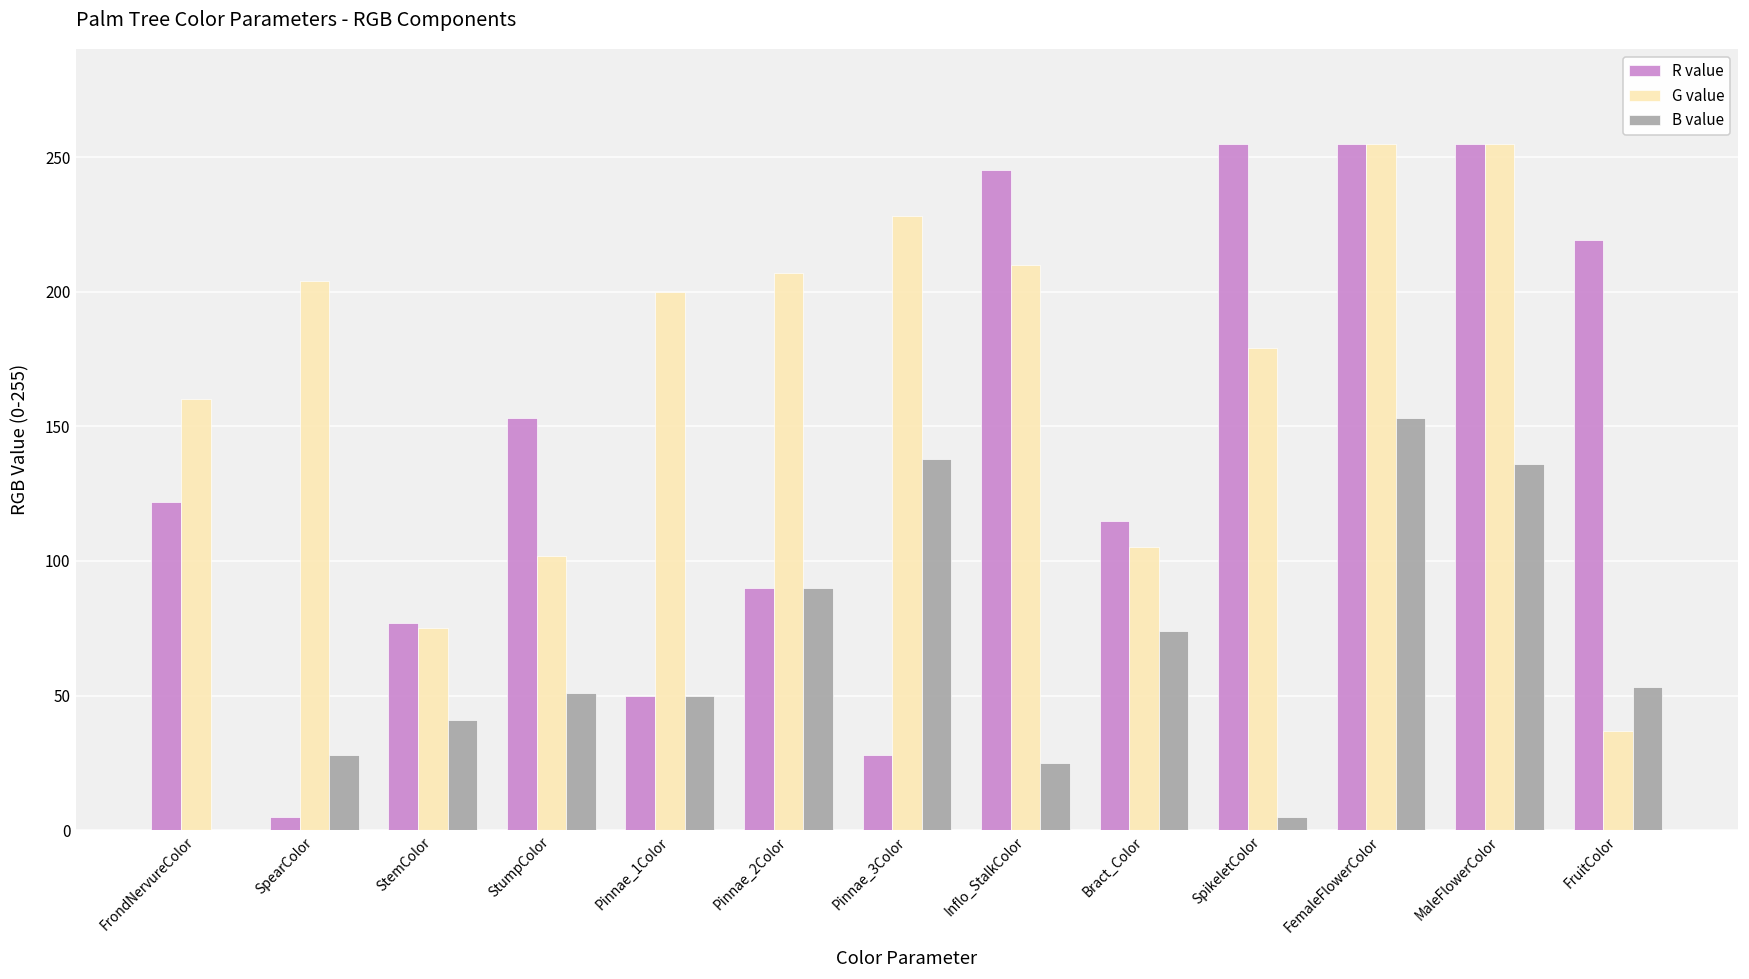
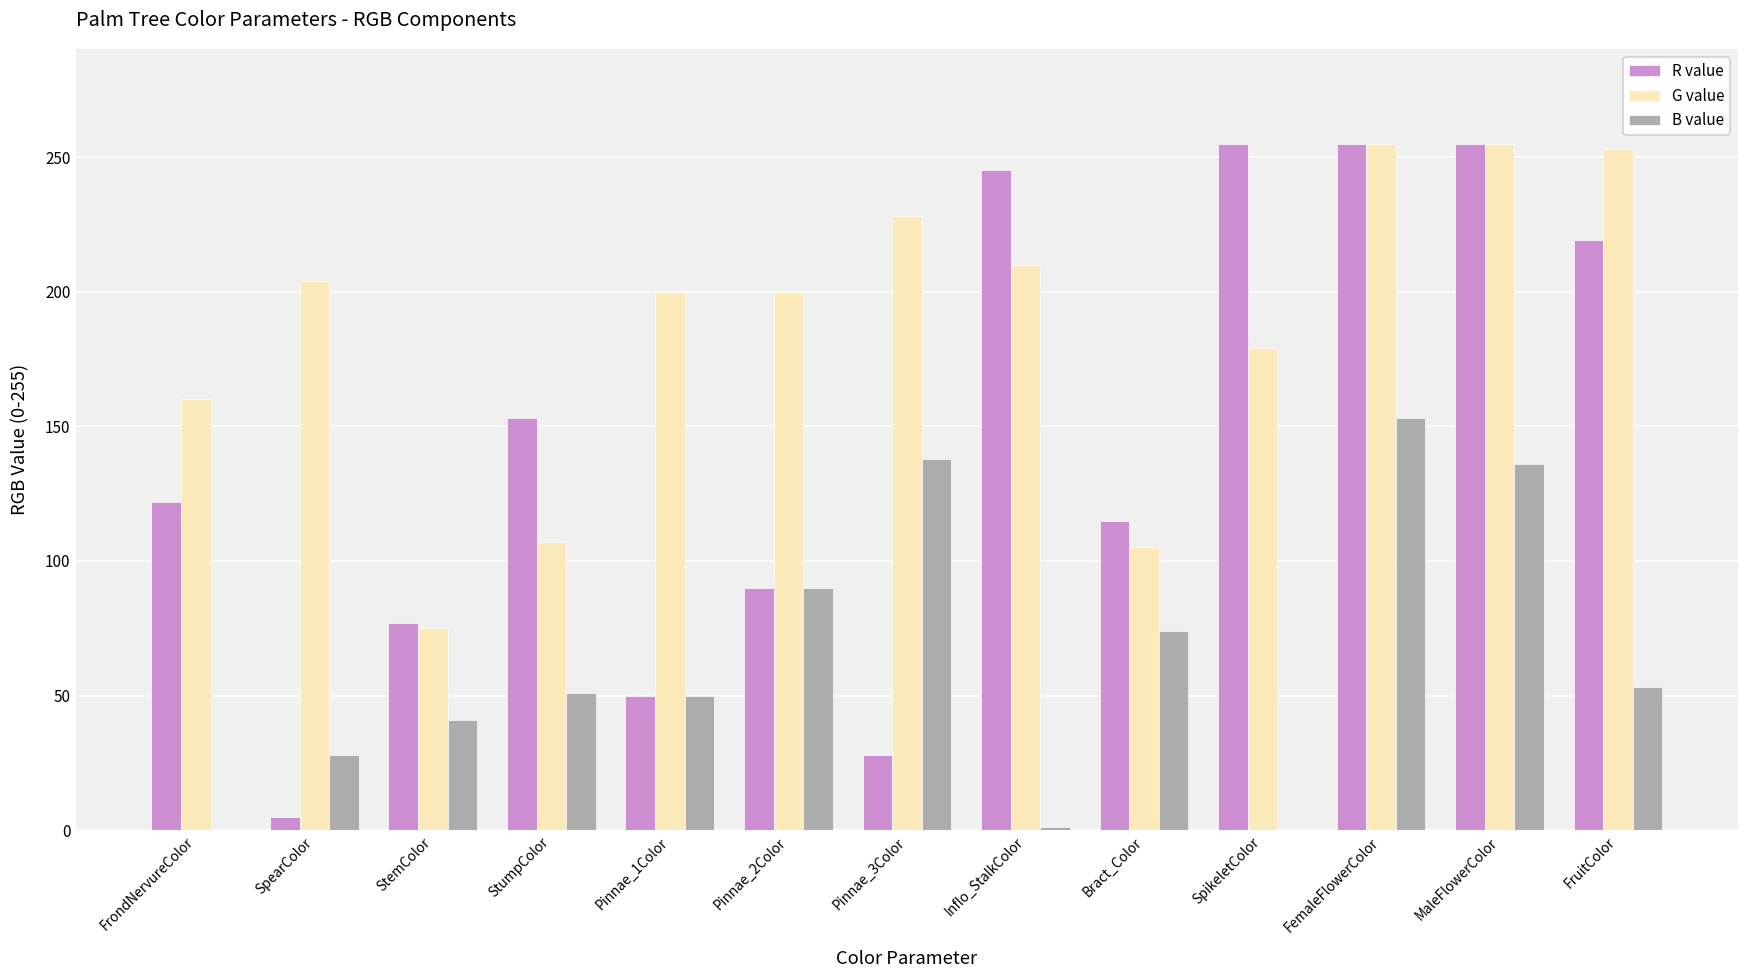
  {
    "R value": {
      "FrondNervureColor": 122,
      "SpearColor": 5,
      "StemColor": 77,
      "StumpColor": 153,
      "Pinnae_1Color": 50,
      "Pinnae_2Color": 90,
      "Pinnae_3Color": 28,
      "Inflo_StalkColor": 245,
      "Bract_Color": 115,
      "SpikeletColor": 255,
      "FemaleFlowerColor": 255,
      "MaleFlowerColor": 255,
      "FruitColor": 219
    },
    "G value": {
      "FrondNervureColor": 160,
      "SpearColor": 204,
      "StemColor": 75,
-     "StumpColor": 102,
+     "StumpColor": 107,
      "Pinnae_1Color": 200,
-     "Pinnae_2Color": 207,
+     "Pinnae_2Color": 200,
      "Pinnae_3Color": 228,
      "Inflo_StalkColor": 210,
      "Bract_Color": 105,
      "SpikeletColor": 179,
      "FemaleFlowerColor": 255,
      "MaleFlowerColor": 255,
-     "FruitColor": 37
+     "FruitColor": 253
    },
    "B value": {
      "FrondNervureColor": 0,
      "SpearColor": 28,
      "StemColor": 41,
      "StumpColor": 51,
      "Pinnae_1Color": 50,
      "Pinnae_2Color": 90,
      "Pinnae_3Color": 138,
-     "Inflo_StalkColor": 25,
+     "Inflo_StalkColor": 1,
      "Bract_Color": 74,
-     "SpikeletColor": 5,
+     "SpikeletColor": 0,
      "FemaleFlowerColor": 153,
      "MaleFlowerColor": 136,
      "FruitColor": 53
    }
  }
